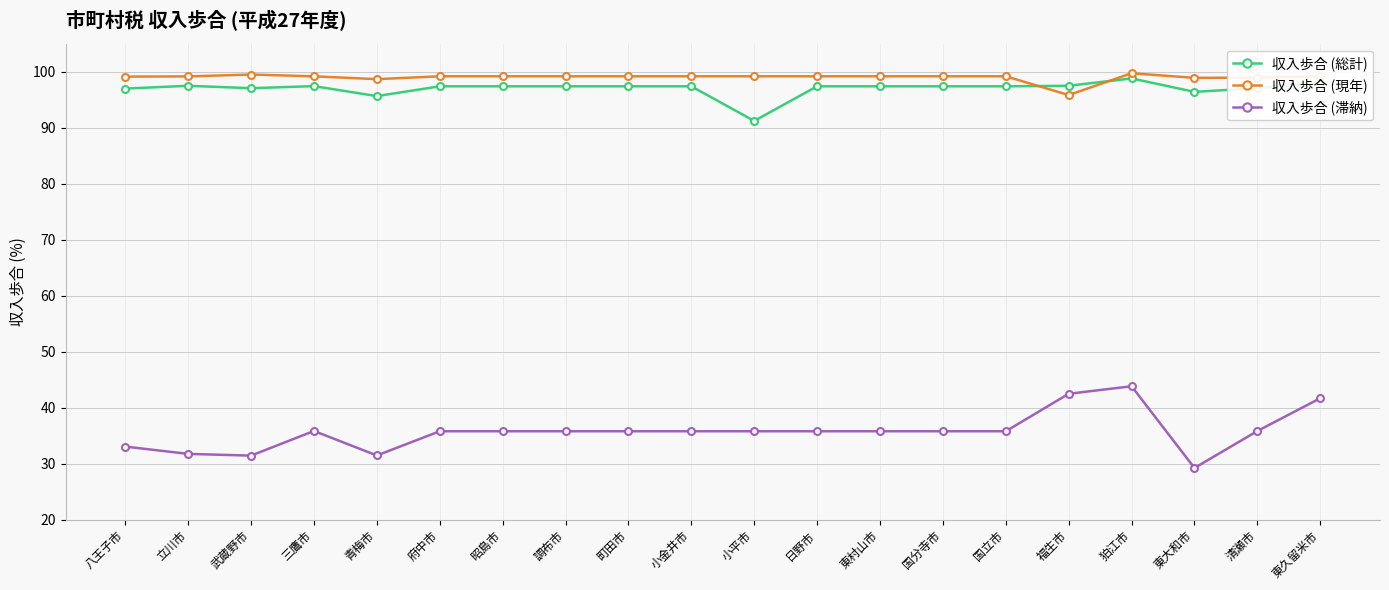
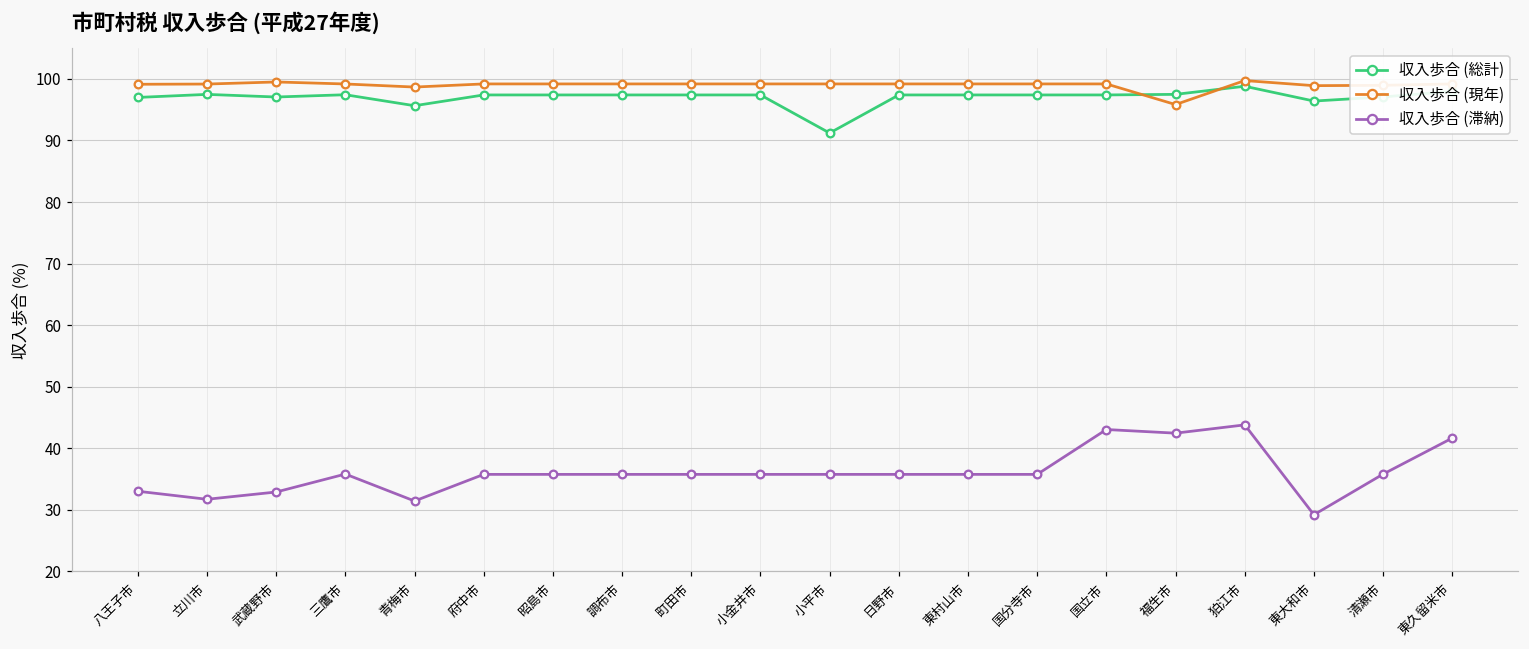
  {
    "収入歩合 (総計)": {
      "八王子市": 97,
      "立川市": 97,
      "武蔵野市": 97,
      "三鷹市": 97,
      "青梅市": 96,
      "府中市": 97,
      "昭島市": 97,
      "調布市": 97,
      "町田市": 97,
      "小金井市": 97,
      "小平市": 91,
      "日野市": 97,
      "東村山市": 97,
      "国分寺市": 97,
      "国立市": 97,
      "福生市": 97,
      "狛江市": 99,
      "東大和市": 96
    },
    "収入歩合 (現年)": {
      "八王子市": 99,
      "立川市": 99,
      "武蔵野市": 100,
      "三鷹市": 99,
      "青梅市": 99,
      "府中市": 99,
      "昭島市": 99,
      "調布市": 99,
      "町田市": 99,
      "小金井市": 99,
      "小平市": 99,
      "日野市": 99,
      "東村山市": 99,
      "国分寺市": 99,
      "国立市": 99,
      "福生市": 96,
      "狛江市": 100,
      "東大和市": 99
    },
    "収入歩合 (滞納)": {
      "八王子市": 33,
      "立川市": 32,
-     "武蔵野市": 31,
+     "武蔵野市": 33,
      "三鷹市": 36,
      "青梅市": 31,
      "府中市": 36,
      "昭島市": 36,
      "調布市": 36,
      "町田市": 36,
      "小金井市": 36,
      "小平市": 36,
      "日野市": 36,
      "東村山市": 36,
      "国分寺市": 36,
-     "国立市": 36,
+     "国立市": 43,
      "福生市": 42,
      "狛江市": 44,
      "東大和市": 29,
      "清瀬市": 36,
      "東久留米市": 42
    }
  }
